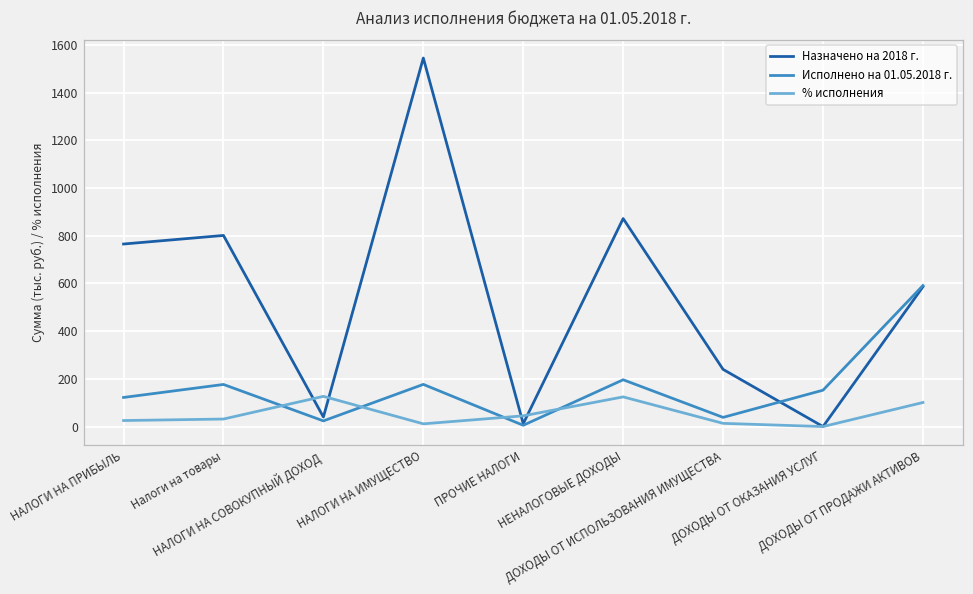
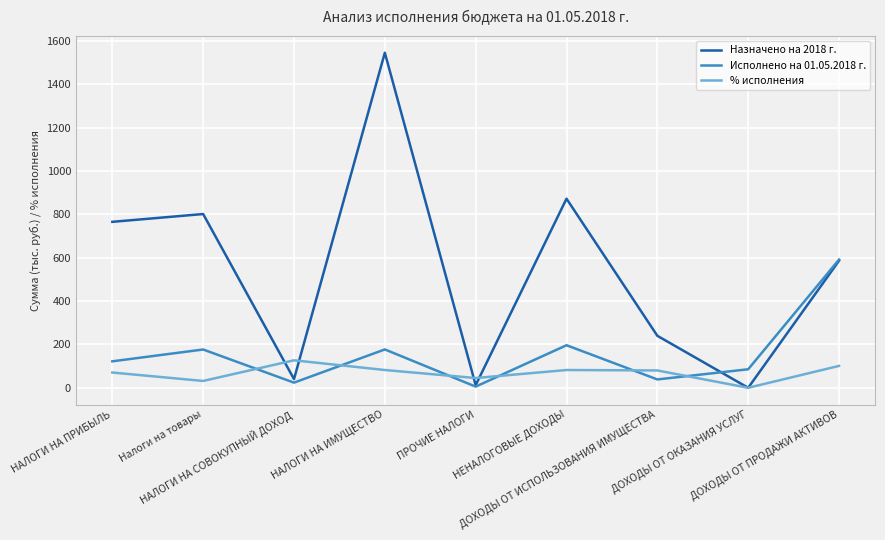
  {
    "Назначено на 2018 г.": {
      "НАЛОГИ НА ПРИБЫЛЬ": 770,
      "Налоги на товары": 800,
      "НАЛОГИ НА СОВОКУПНЫЙ ДОХОД": 40,
      "НАЛОГИ НА ИМУЩЕСТВО": 1550,
      "НЕНАЛОГОВЫЕ ДОХОДЫ": 870,
      "ДОХОДЫ ОТ ИСПОЛЬЗОВАНИЯ ИМУЩЕСТВА": 240
    },
    "Исполнено на 01.05.2018 г.": {
      "НАЛОГИ НА ПРИБЫЛЬ": 120,
      "Налоги на товары": 180,
      "НАЛОГИ НА СОВОКУПНЫЙ ДОХОД": 20,
      "НАЛОГИ НА ИМУЩЕСТВО": 180,
      "НЕНАЛОГОВЫЕ ДОХОДЫ": 200,
      "ДОХОДЫ ОТ ИСПОЛЬЗОВАНИЯ ИМУЩЕСТВА": 40,
-     "ДОХОДЫ ОТ ОКАЗАНИЯ УСЛУГ": 150
+     "ДОХОДЫ ОТ ОКАЗАНИЯ УСЛУГ": 90
    },
    "% исполнения": {
-     "НАЛОГИ НА ПРИБЫЛЬ": 30,
+     "НАЛОГИ НА ПРИБЫЛЬ": 70,
      "Налоги на товары": 30,
      "НАЛОГИ НА СОВОКУПНЫЙ ДОХОД": 130,
-     "НАЛОГИ НА ИМУЩЕСТВО": 10,
+     "НАЛОГИ НА ИМУЩЕСТВО": 80,
      "ПРОЧИЕ НАЛОГИ": 50,
-     "НЕНАЛОГОВЫЕ ДОХОДЫ": 120,
-     "ДОХОДЫ ОТ ИСПОЛЬЗОВАНИЯ ИМУЩЕСТВА": 10,
+     "НЕНАЛОГОВЫЕ ДОХОДЫ": 80,
+     "ДОХОДЫ ОТ ИСПОЛЬЗОВАНИЯ ИМУЩЕСТВА": 80,
      "ДОХОДЫ ОТ ПРОДАЖИ АКТИВОВ": 100
    }
  }
